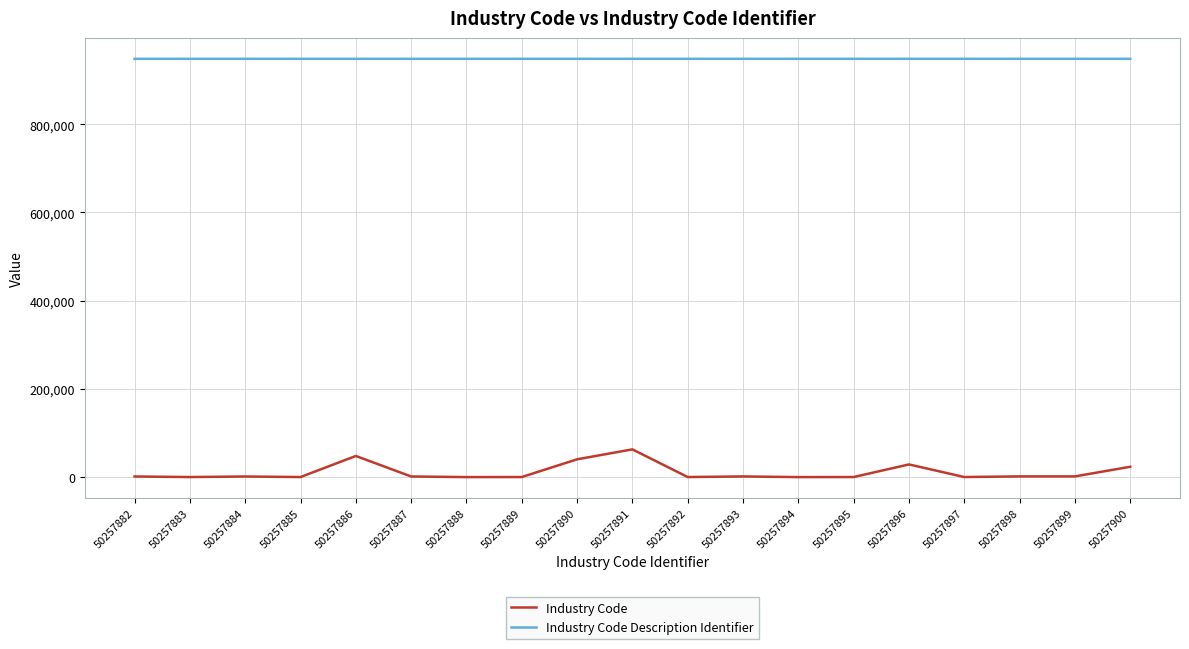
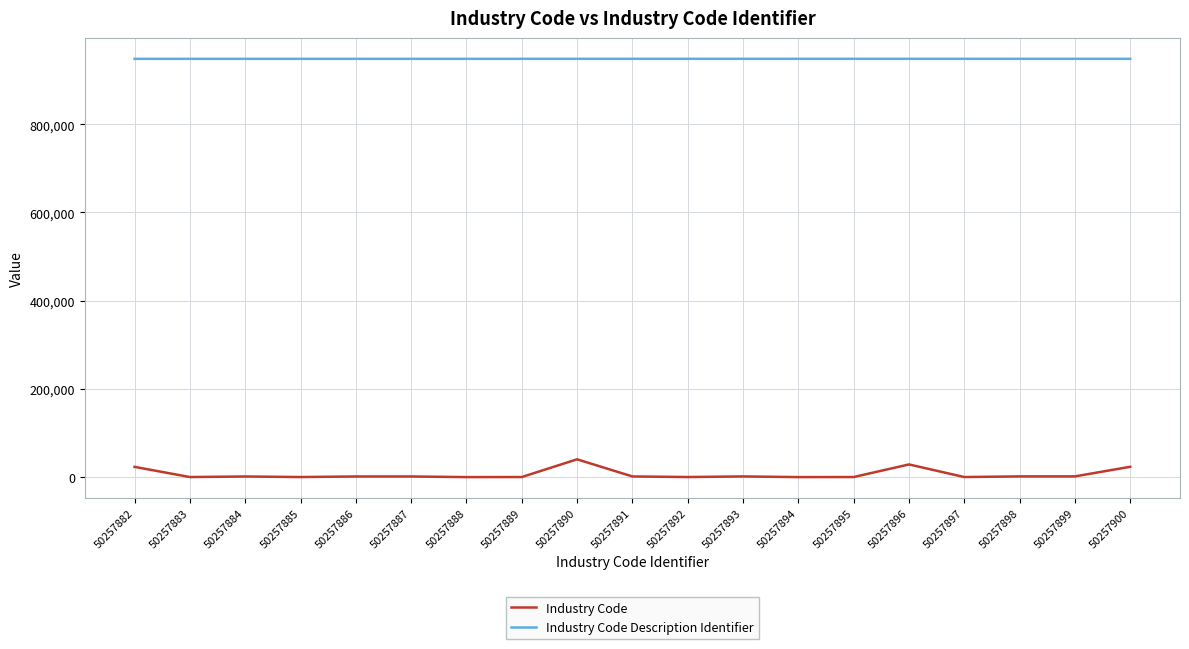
  {
    "Industry Code": {
-     "50257882": "0",
+     "50257882": "20,000",
      "50257883": "0",
      "50257884": "0",
      "50257885": "0",
-     "50257886": "50,000",
+     "50257886": "0",
      "50257887": "0",
      "50257888": "0",
      "50257889": "0",
      "50257890": "40,000",
-     "50257891": "60,000",
+     "50257891": "0",
      "50257892": "0",
      "50257893": "0",
      "50257894": "0",
      "50257895": "0",
      "50257896": "30,000",
      "50257897": "0",
      "50257898": "0",
      "50257899": "0",
      "50257900": "20,000"
    },
    "Industry Code Description Identifier": {
      "50257882": "950,000",
      "50257883": "950,000",
      "50257884": "950,000",
      "50257885": "950,000",
      "50257886": "950,000",
      "50257887": "950,000",
      "50257888": "950,000",
      "50257889": "950,000",
      "50257890": "950,000",
      "50257891": "950,000",
      "50257892": "950,000",
      "50257893": "950,000",
      "50257894": "950,000",
      "50257895": "950,000",
      "50257896": "950,000",
      "50257897": "950,000",
      "50257898": "950,000",
      "50257899": "950,000",
      "50257900": "950,000"
    }
  }
